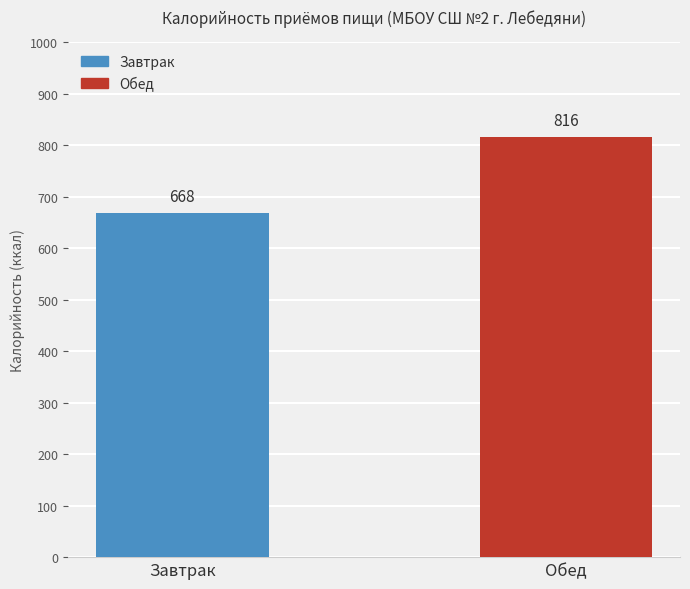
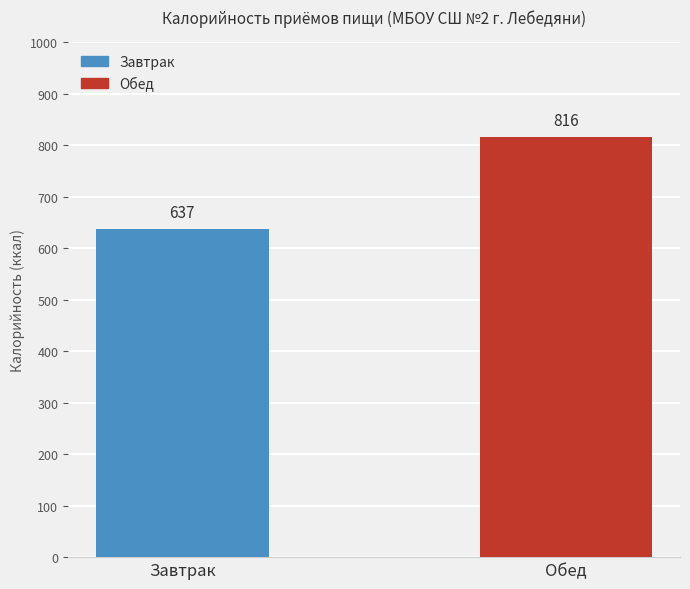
  {
-   "Завтрак": 668,
+   "Завтрак": 637,
    "Обед": 816
  }
